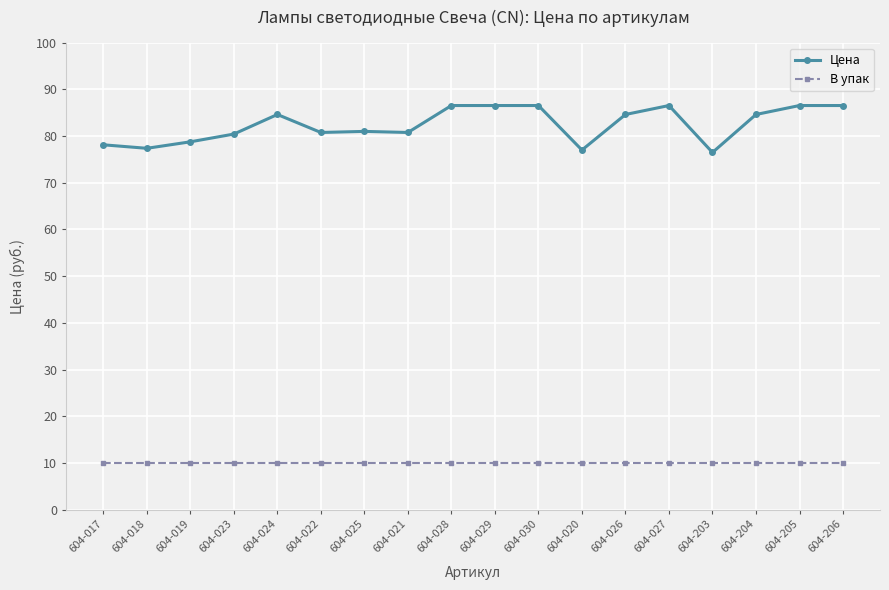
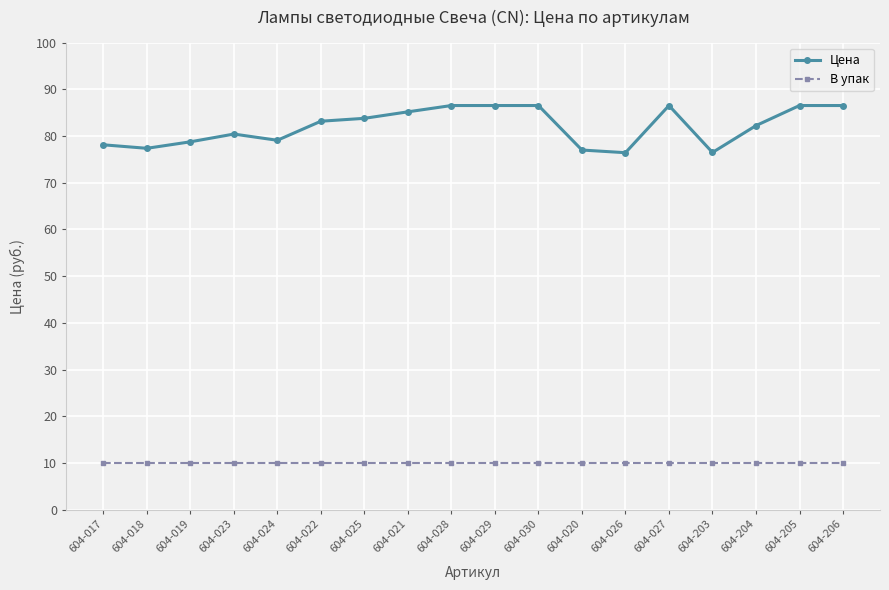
  {
    "Цена": {
      "604-017": 78,
      "604-018": 77,
      "604-019": 79,
      "604-023": 80,
-     "604-024": 85,
-     "604-022": 81,
-     "604-025": 81,
-     "604-021": 81,
+     "604-024": 79,
+     "604-022": 83,
+     "604-025": 84,
+     "604-021": 85,
      "604-028": 87,
      "604-029": 87,
      "604-030": 87,
      "604-020": 77,
-     "604-026": 85,
+     "604-026": 76,
      "604-027": 87,
      "604-203": 76,
-     "604-204": 85,
+     "604-204": 82,
      "604-205": 87,
      "604-206": 87
    },
    "В упак": {
      "604-017": 10,
      "604-018": 10,
      "604-019": 10,
      "604-023": 10,
      "604-024": 10,
      "604-022": 10,
      "604-025": 10,
      "604-021": 10,
      "604-028": 10,
      "604-029": 10,
      "604-030": 10,
      "604-020": 10,
      "604-026": 10,
      "604-027": 10,
      "604-203": 10,
      "604-204": 10,
      "604-205": 10,
      "604-206": 10
    }
  }
